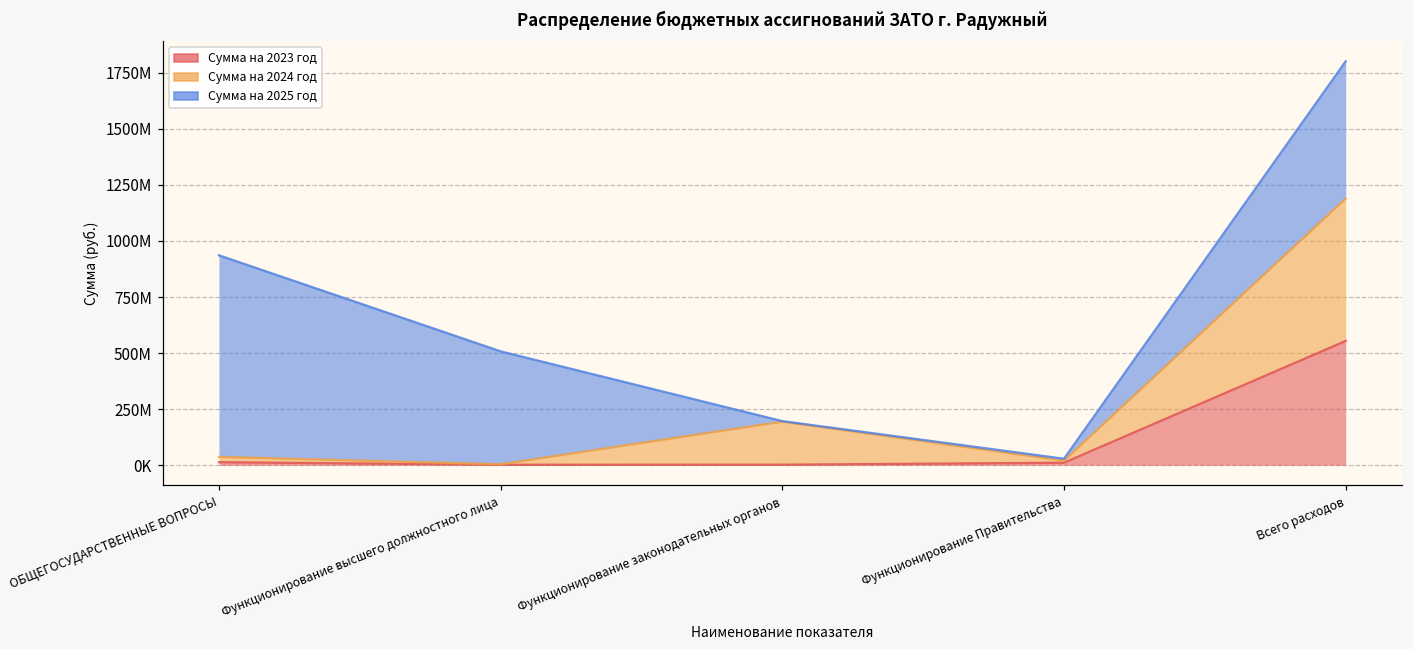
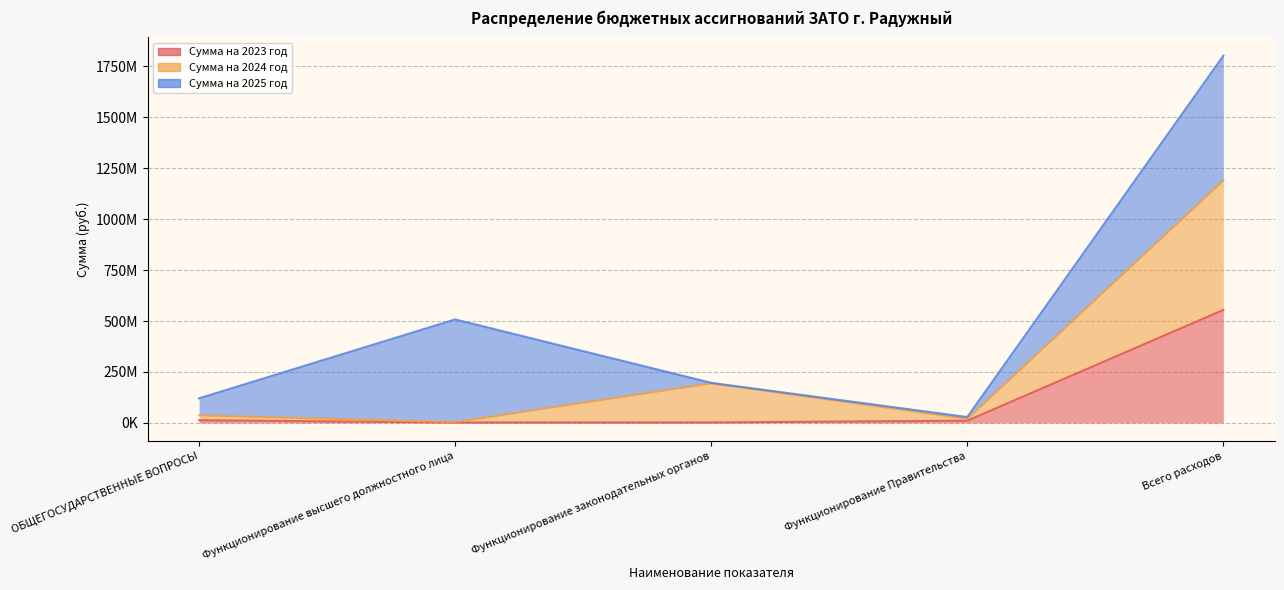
  {
    "Сумма на 2023 год": {
      "ОБЩЕГОСУДАРСТВЕННЫЕ ВОПРОСЫ": 10000000,
      "Функционирование законодательных органов": 0,
      "Всего расходов": 550000000
    },
    "Сумма на 2024 год": {
      "ОБЩЕГОСУДАРСТВЕННЫЕ ВОПРОСЫ": 20000000,
      "Всего расходов": 640000000
    },
    "Сумма на 2025 год": {
-     "ОБЩЕГОСУДАРСТВЕННЫЕ ВОПРОСЫ": 900000000,
+     "ОБЩЕГОСУДАРСТВЕННЫЕ ВОПРОСЫ": 80000000,
      "Функционирование высшего должностного лица": 500000000,
      "Всего расходов": 610000000
    }
  }
